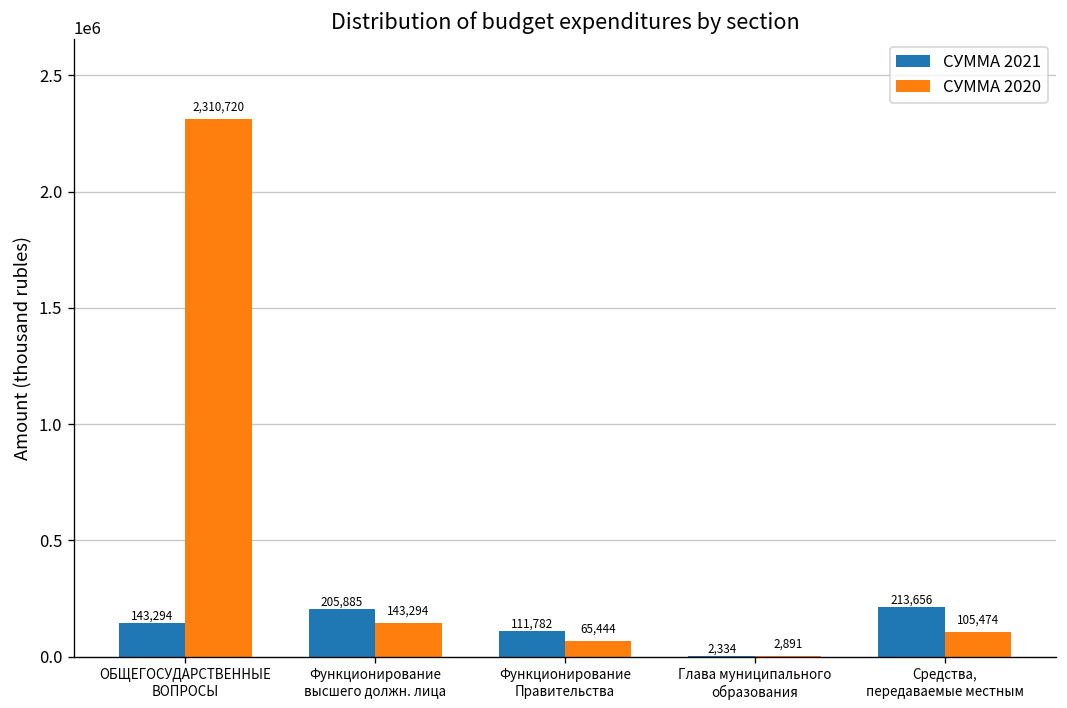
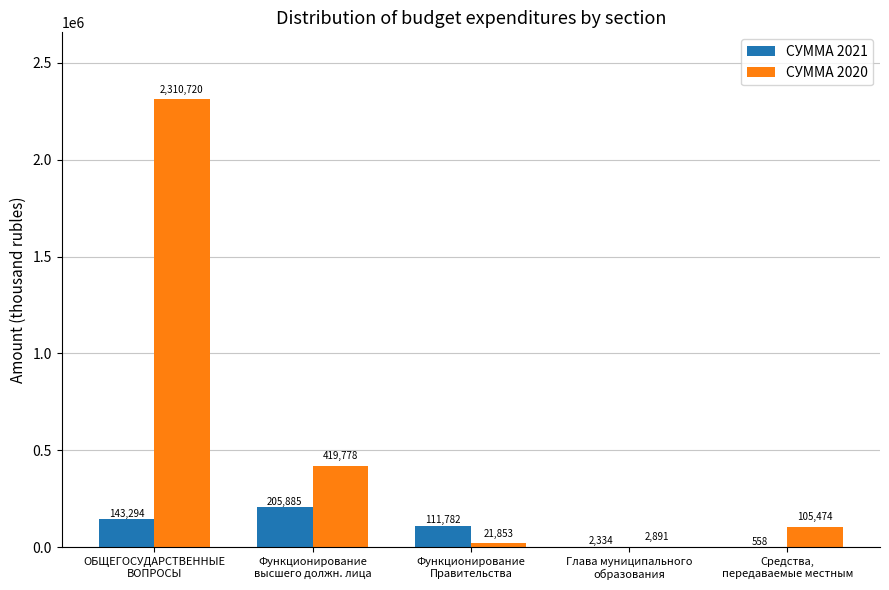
  {
    "СУММА 2021": {
      "ОБЩЕГОСУДАРСТВЕННЫЕ ВОПРОСЫ": "143,294",
      "Функционирование высшего должн. лица": "205,885",
      "Функционирование Правительства": "111,782",
      "Глава муниципального образования": "2,334",
-     "Средства, передаваемые местным": "213,656"
+     "Средства, передаваемые местным": "558"
    },
    "СУММА 2020": {
      "ОБЩЕГОСУДАРСТВЕННЫЕ ВОПРОСЫ": "2,310,720",
-     "Функционирование высшего должн. лица": "143,294",
-     "Функционирование Правительства": "65,444",
+     "Функционирование высшего должн. лица": "419,778",
+     "Функционирование Правительства": "21,853",
      "Глава муниципального образования": "2,891",
      "Средства, передаваемые местным": "105,474"
    }
  }
